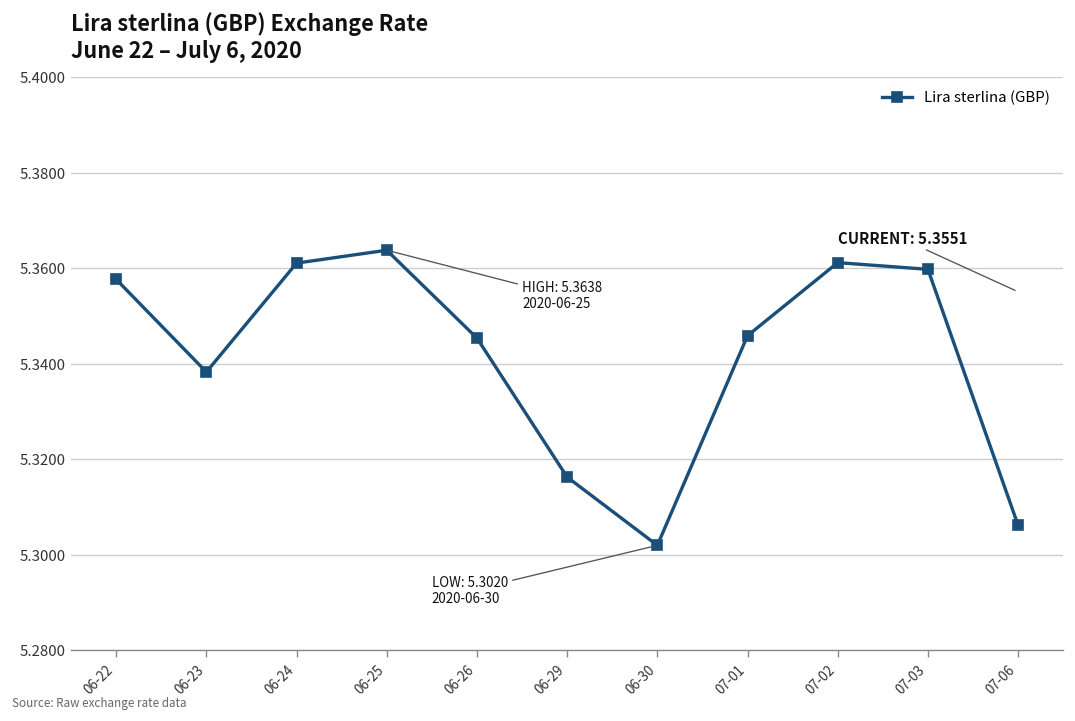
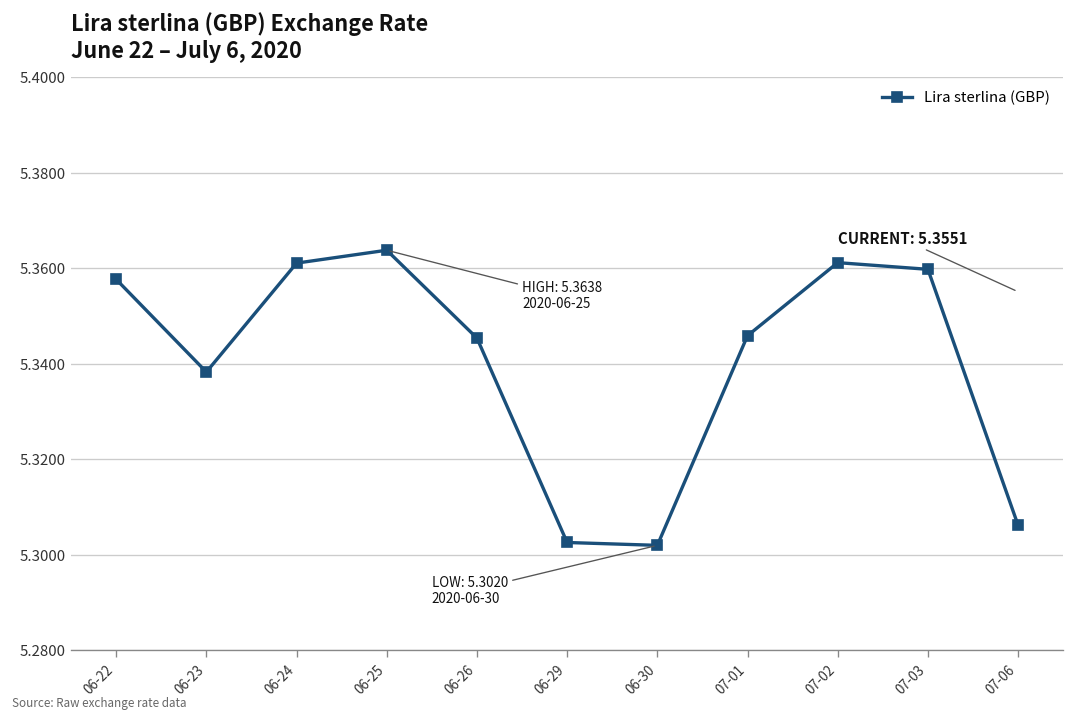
  {
    "06-22": 5.358,
    "06-23": 5.338,
    "06-24": 5.361,
    "06-26": 5.345,
-   "06-29": 5.316,
+   "06-29": 5.303,
    "07-01": 5.346,
    "07-06": 5.306
  }
